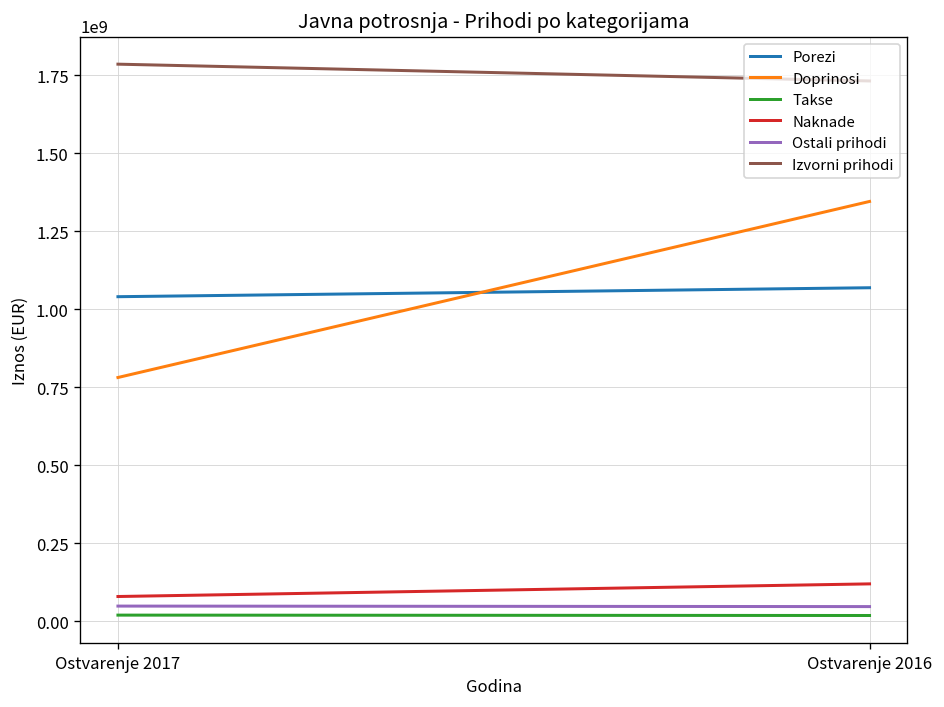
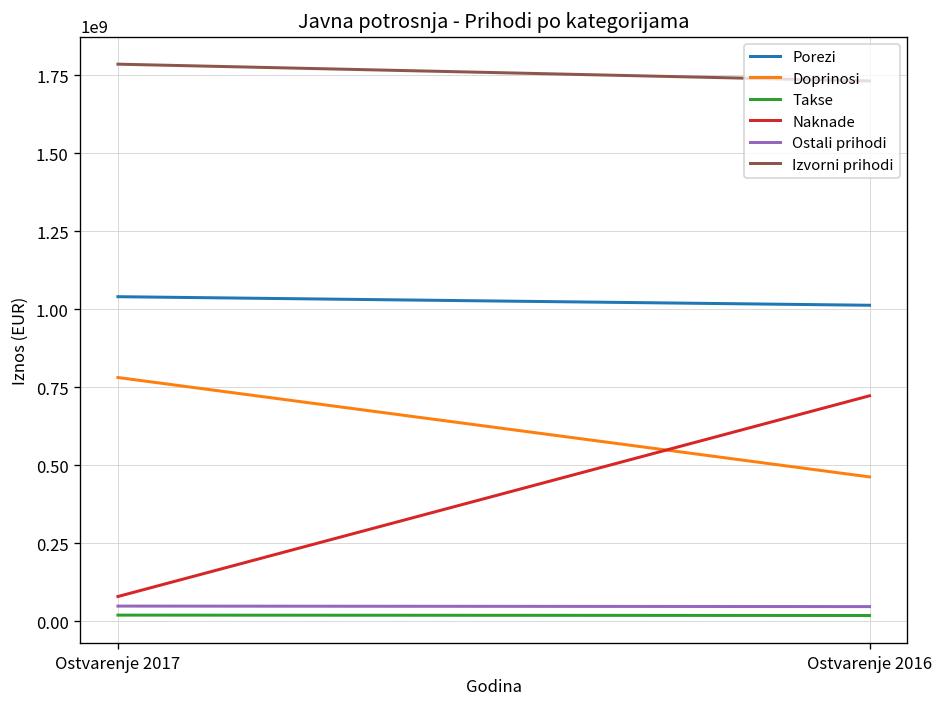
  {
    "Porezi": {
      "Ostvarenje 2017": 1040000000,
-     "Ostvarenje 2016": 1070000000
+     "Ostvarenje 2016": 1010000000
    },
    "Doprinosi": {
      "Ostvarenje 2017": 780000000,
-     "Ostvarenje 2016": 1350000000
+     "Ostvarenje 2016": 460000000
    },
    "Takse": {
      "Ostvarenje 2017": 20000000,
      "Ostvarenje 2016": 20000000
    },
    "Naknade": {
      "Ostvarenje 2017": 80000000,
-     "Ostvarenje 2016": 120000000
+     "Ostvarenje 2016": 720000000
    },
    "Ostali prihodi": {
      "Ostvarenje 2017": 50000000,
      "Ostvarenje 2016": 50000000
    },
    "Izvorni prihodi": {
      "Ostvarenje 2017": 1790000000
    }
  }
